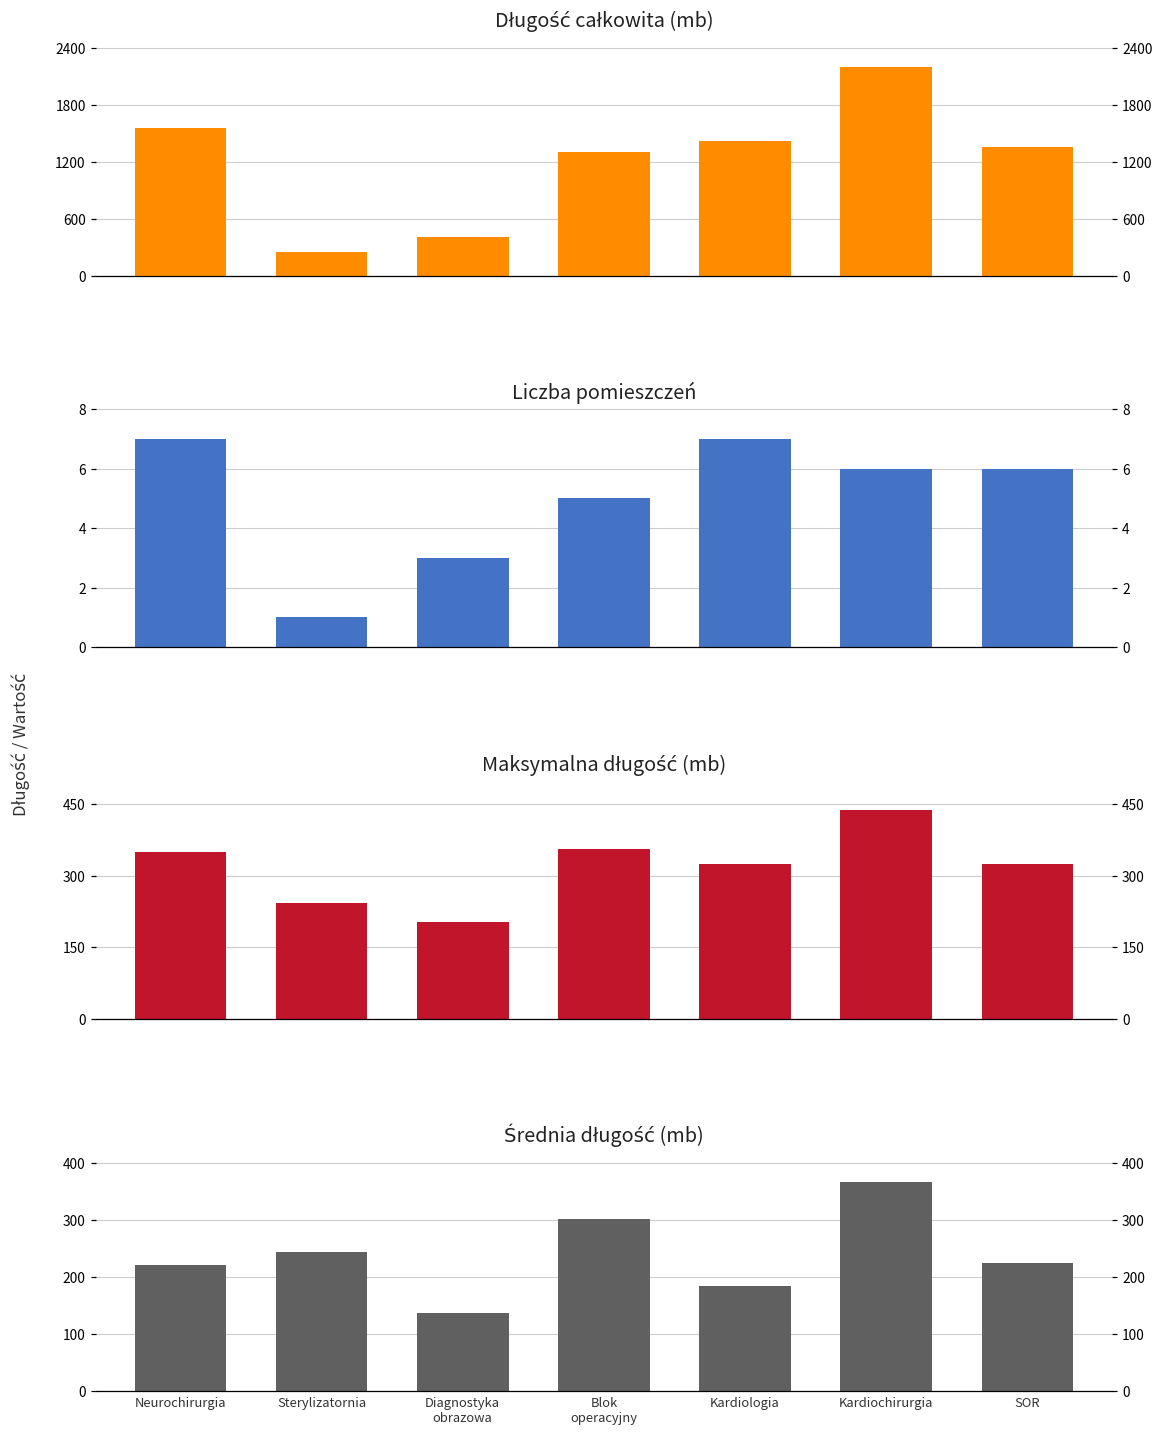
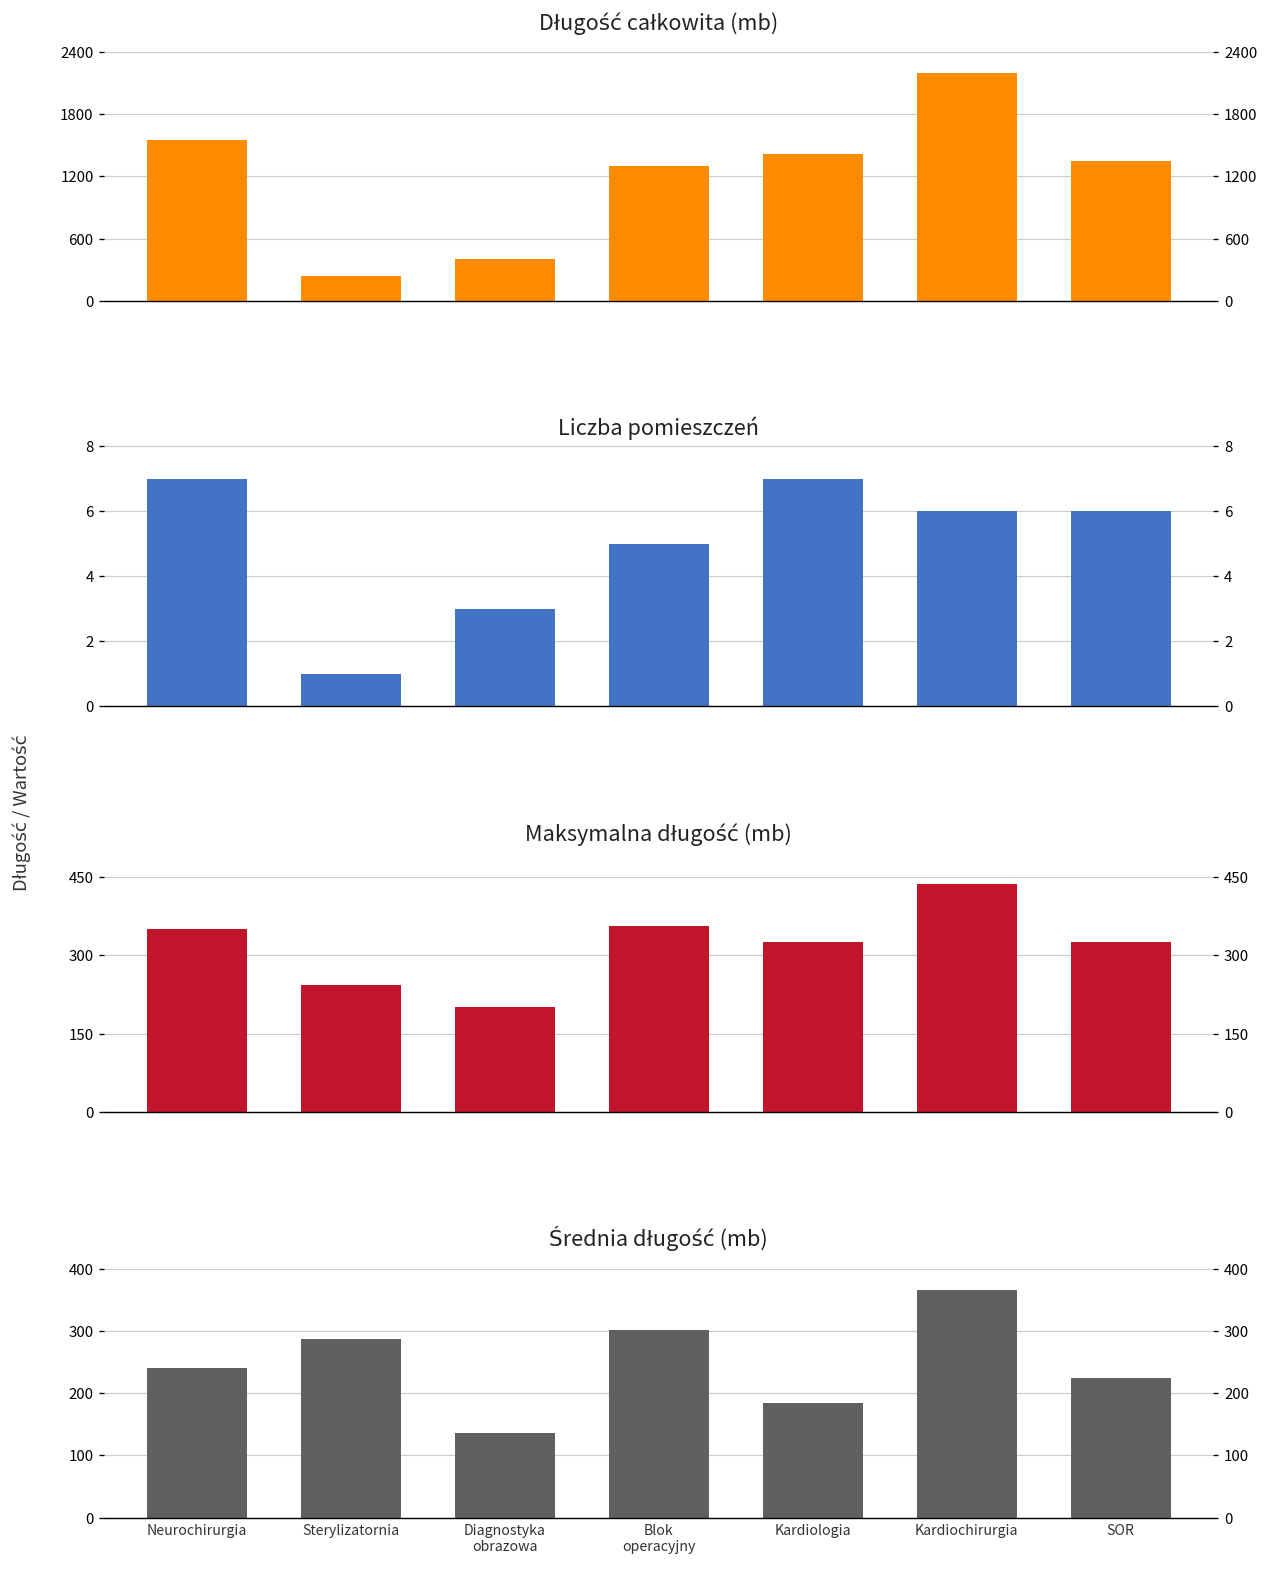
  {
    "Średnia długość (mb)": {
-     "Neurochirurgia": 220,
-     "Sterylizatornia": 240,
+     "Neurochirurgia": 240,
+     "Sterylizatornia": 290,
      "Diagnostyka obrazowa": 140,
      "Blok operacyjny": 300,
      "Kardiologia": 180,
      "Kardiochirurgia": 370,
      "SOR": 230
    }
  }
